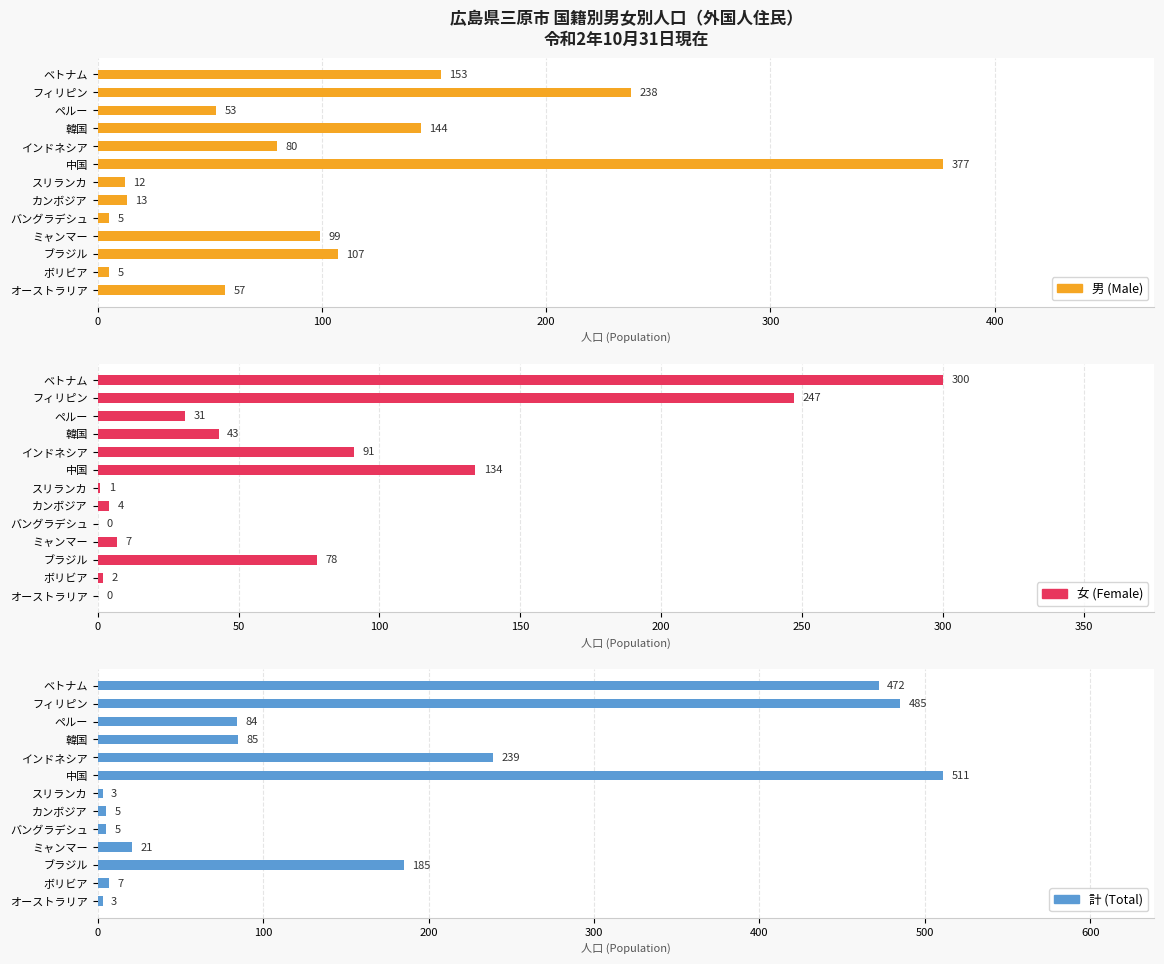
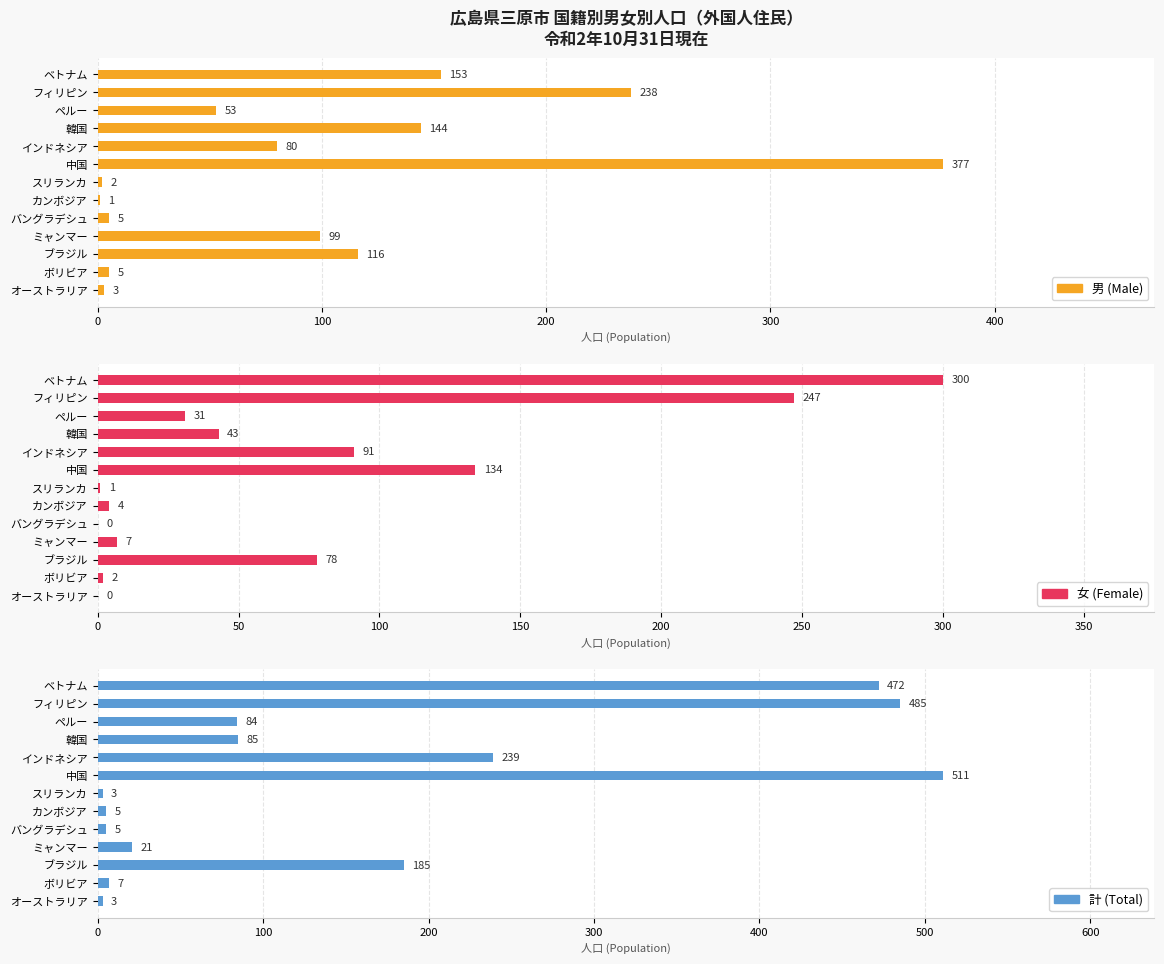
  {
    "広島県三原市 国籍別男女別人口（外国人住民） 令和2年10月31日現在": {
      "ベトナム": 153,
      "フィリピン": 238,
      "ペルー": 53,
      "韓国": 144,
      "インドネシア": 80,
      "中国": 377,
-     "スリランカ": 12,
-     "カンボジア": 13,
+     "スリランカ": 2,
+     "カンボジア": 1,
      "バングラデシュ": 5,
      "ミャンマー": 99,
-     "ブラジル": 107,
+     "ブラジル": 116,
      "ボリビア": 5,
-     "オーストラリア": 57
+     "オーストラリア": 3
    }
  }
